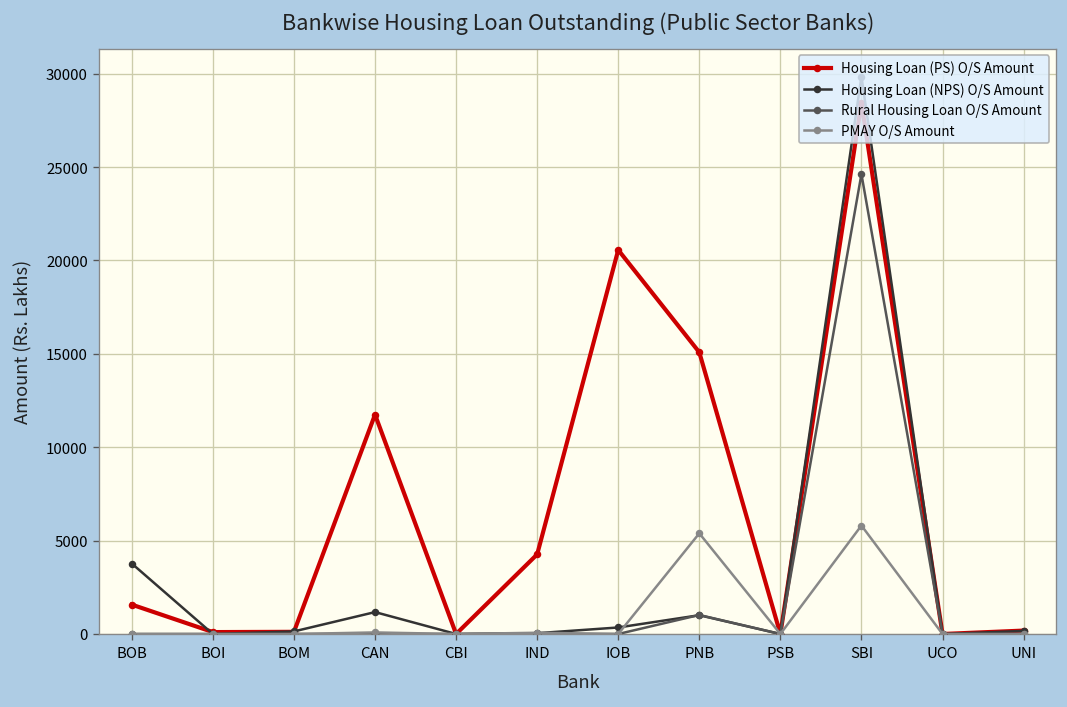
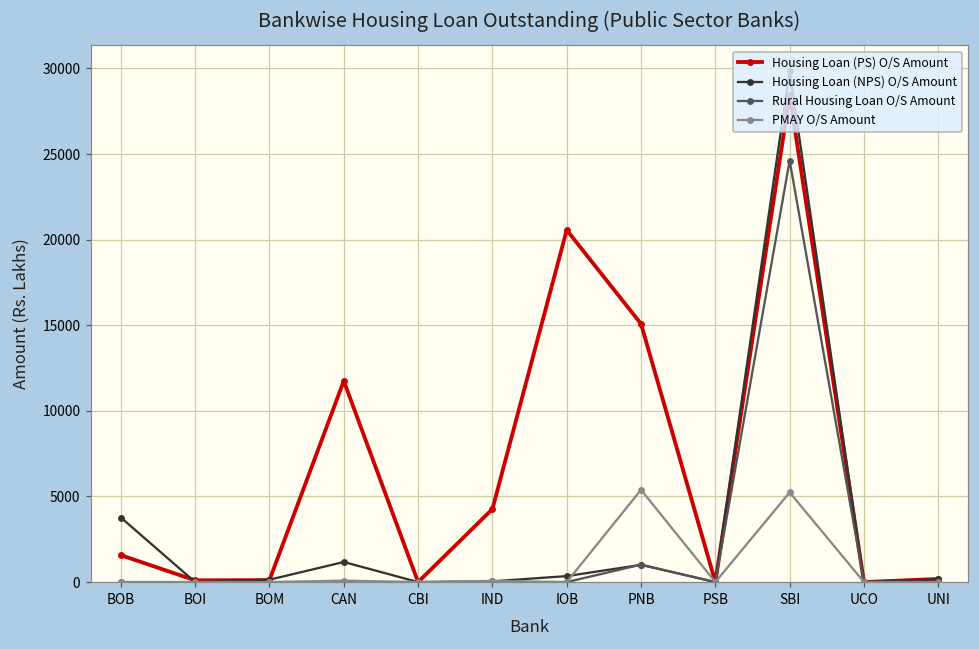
  {
    "Housing Loan (PS) O/S Amount": {
      "BOB": 1600,
      "CAN": 11700,
      "IND": 4300,
      "IOB": 20600,
      "PNB": 15100
    },
    "PMAY O/S Amount": {
      "PNB": 5400,
-     "SBI": 5800
+     "SBI": 5200
    }
  }
